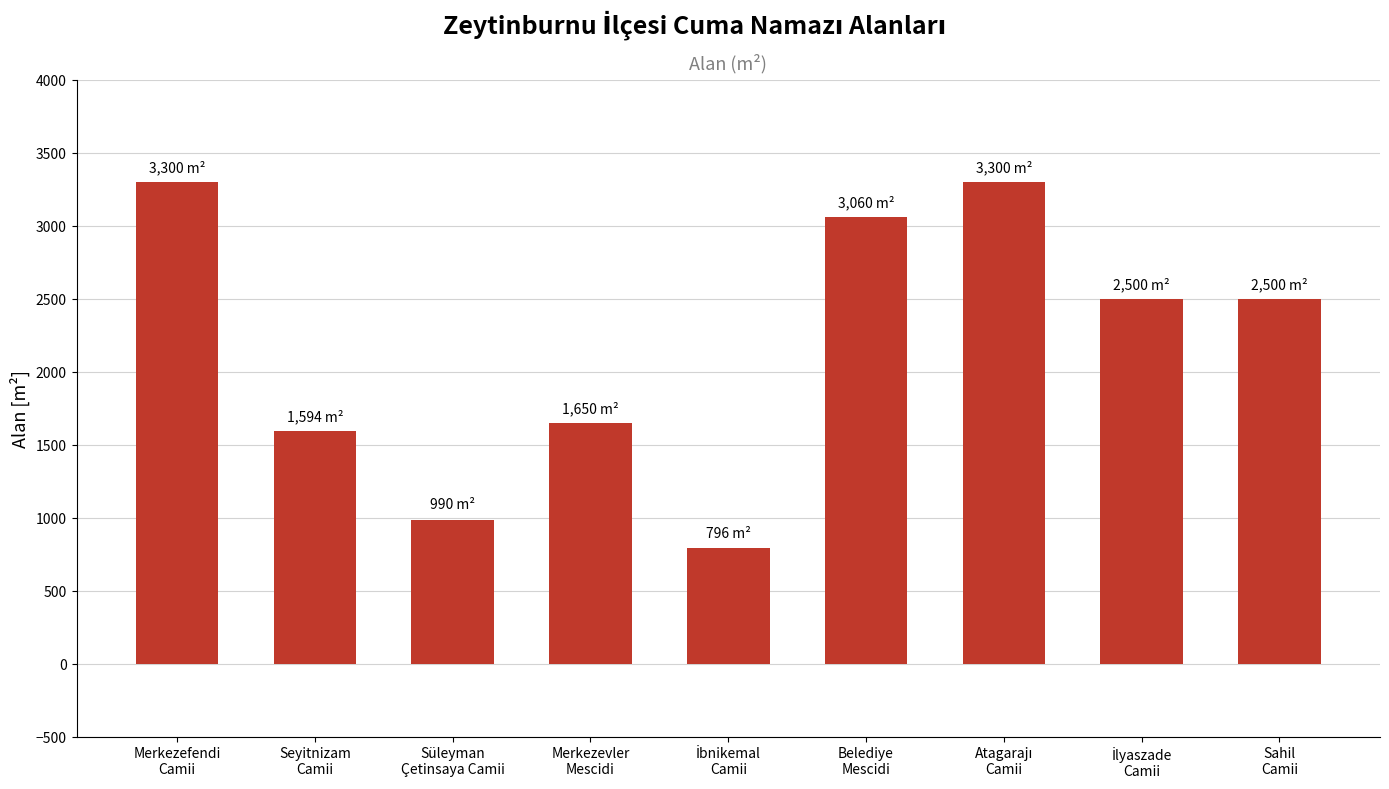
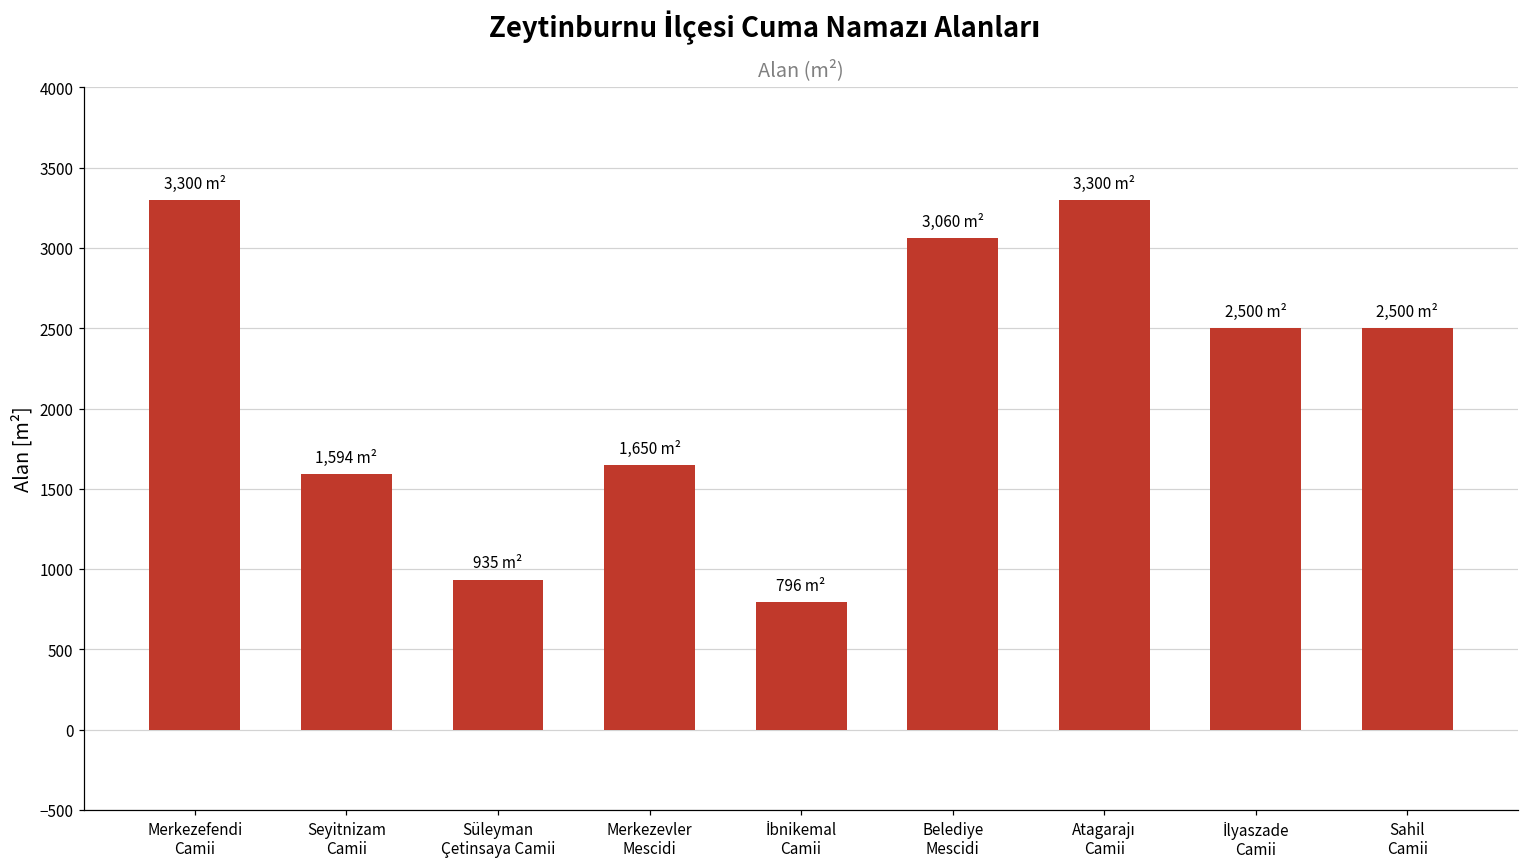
  {
    "Merkezefendi Camii": "3,300",
    "Seyitnizam Camii": "1,594",
-   "Süleyman Çetinsaya Camii": "990",
+   "Süleyman Çetinsaya Camii": "935",
    "Merkezevler Mescidi": "1,650",
    "İbnikemal Camii": "796",
    "Belediye Mescidi": "3,060",
    "Atagarajı Camii": "3,300",
    "İlyaszade Camii": "2,500",
    "Sahil Camii": "2,500"
  }
